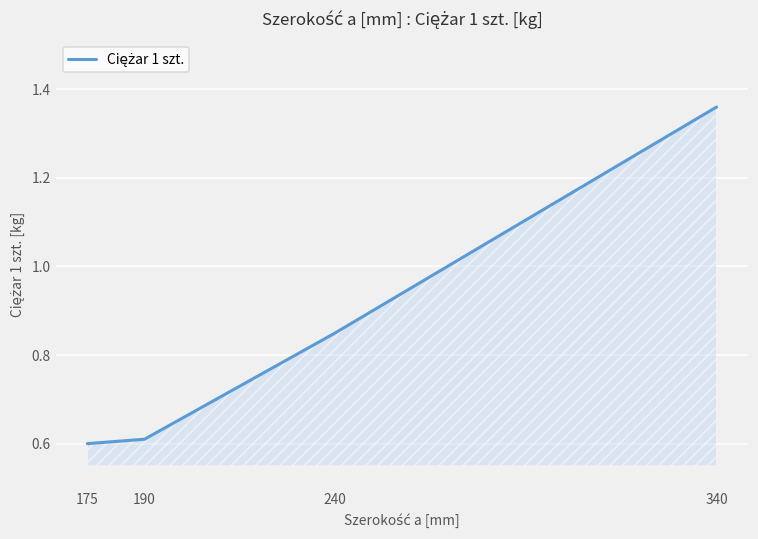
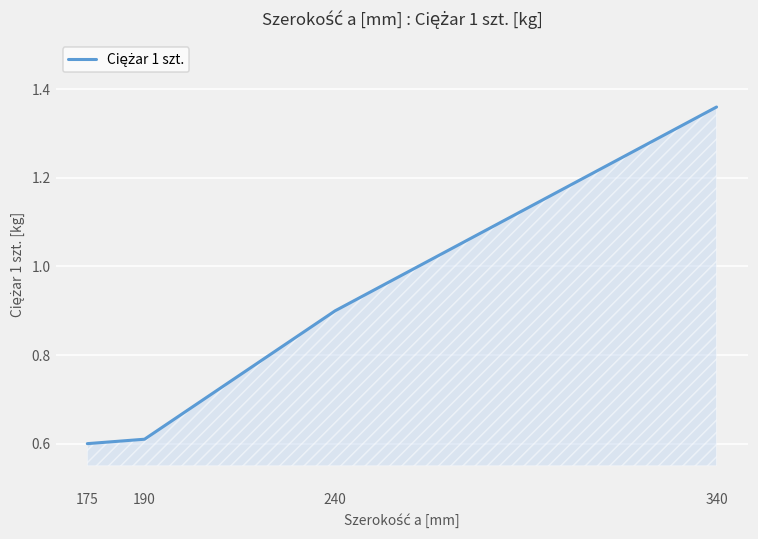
  {
    "175": 0.60,
    "190": 0.61,
-   "240": 0.85,
+   "240": 0.90,
    "340": 1.36
  }
